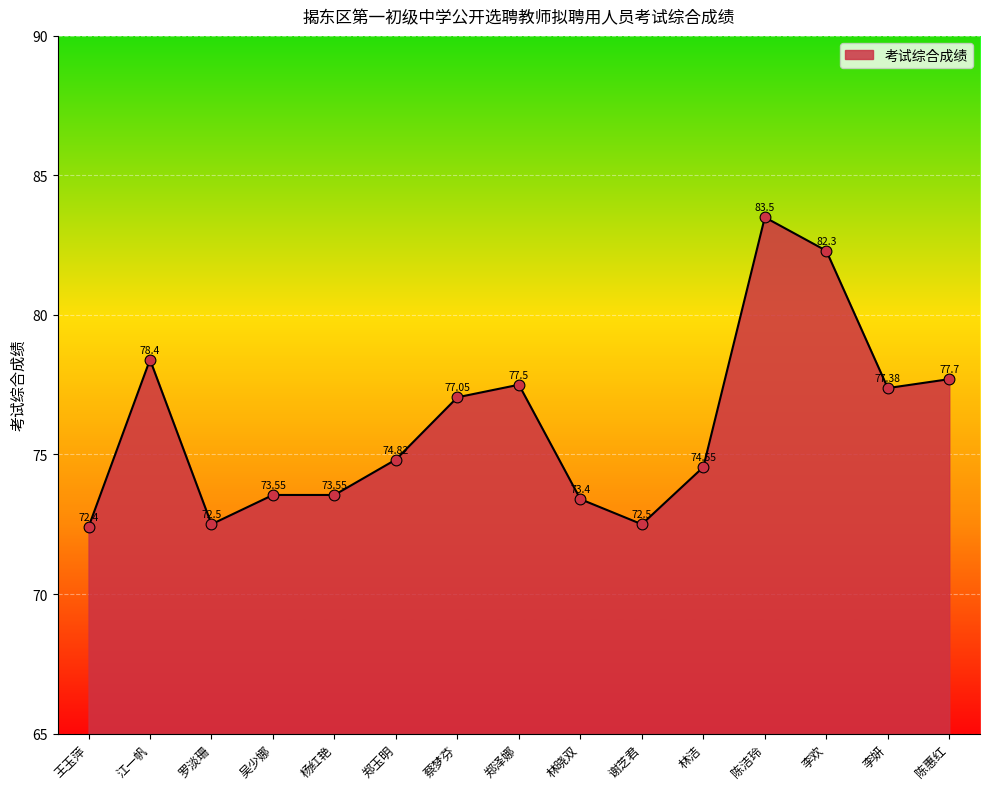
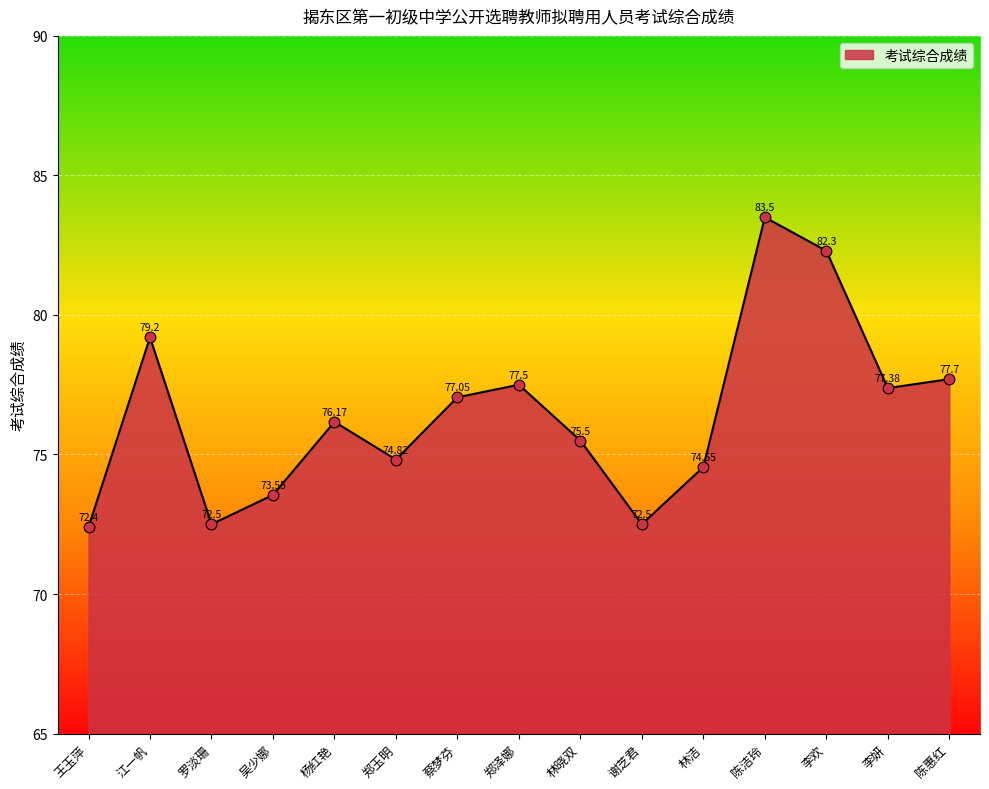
  {
    "王玉萍": 72.4,
-   "江一帆": 78.4,
+   "江一帆": 79.2,
    "罗淡珊": 72.5,
    "吴少娜": 73.55,
-   "杨红艳": 73.55,
+   "杨红艳": 76.17,
    "郑玉明": 74.82,
    "蔡梦芬": 77.05,
    "郑泽娜": 77.5,
-   "林晓双": 73.4,
+   "林晓双": 75.5,
    "谢芝君": 72.5,
    "林洁": 74.55,
    "陈洁玲": 83.5,
    "李欢": 82.3,
    "李妍": 77.38,
    "陈惠红": 77.7
  }
